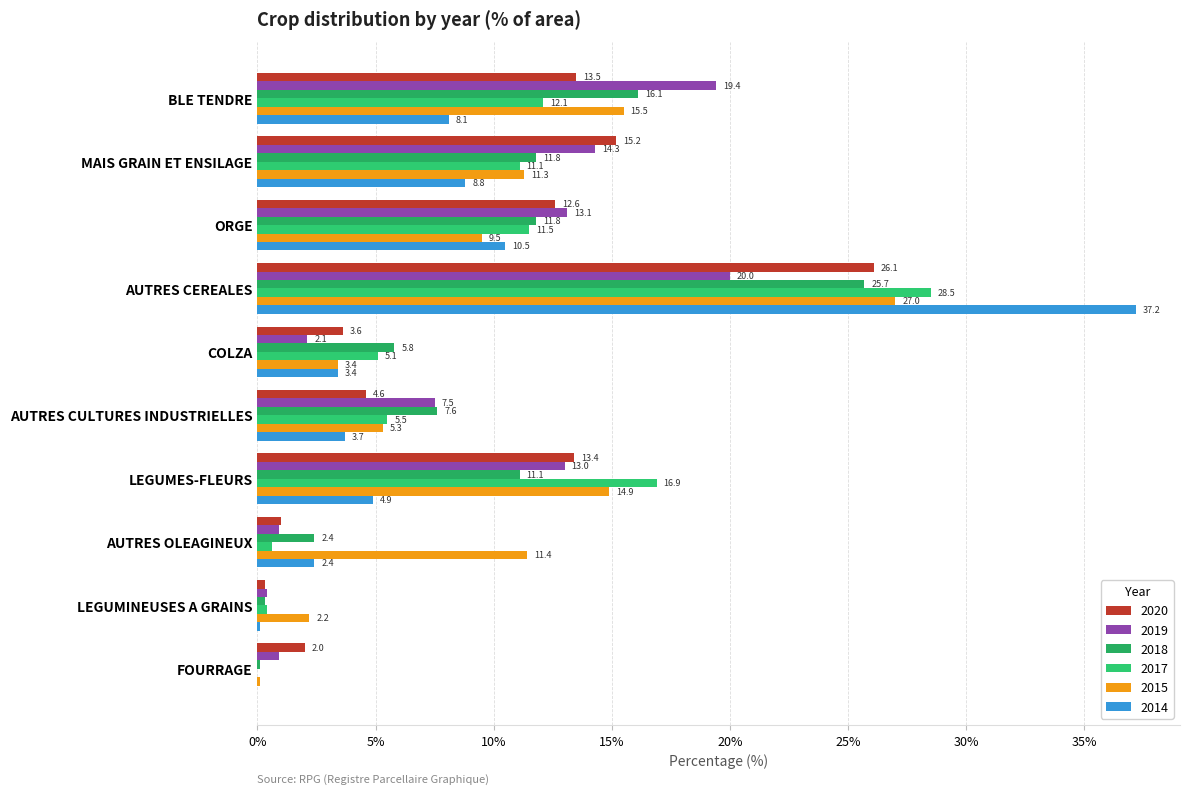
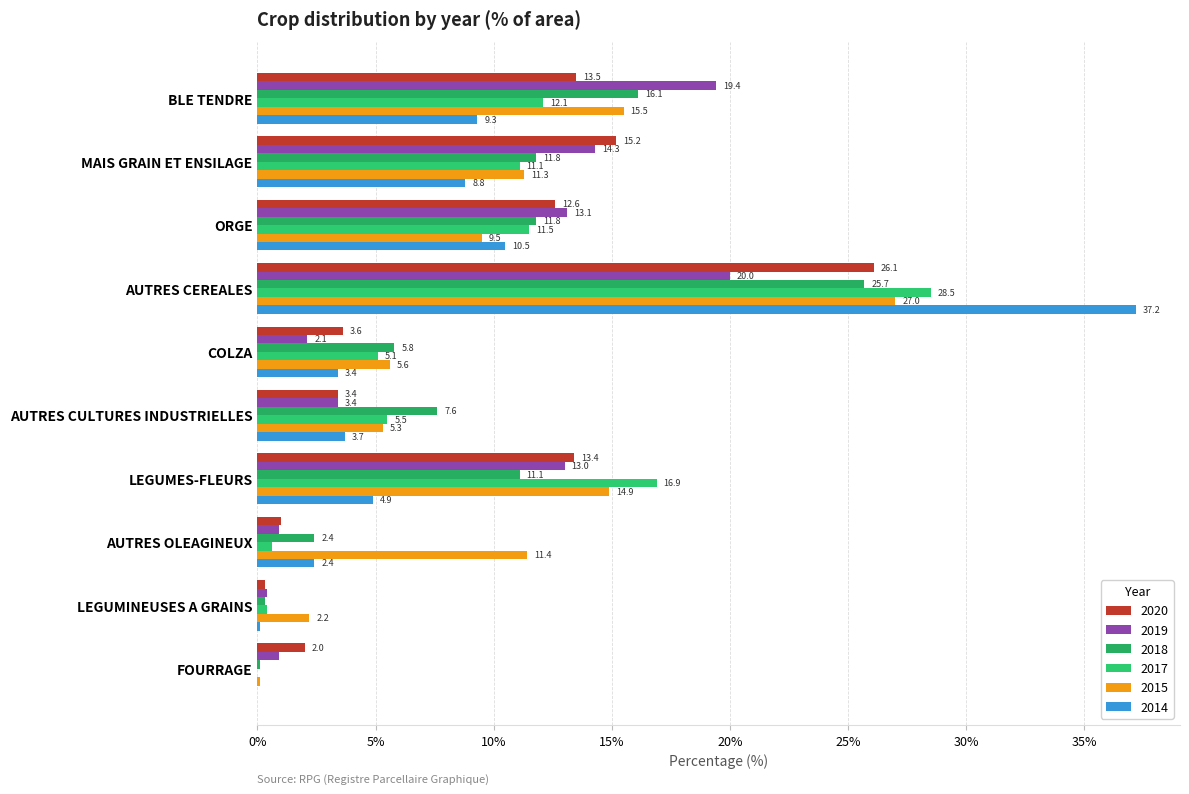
  {
    "2020": {
      "BLE TENDRE": 13.5,
      "MAIS GRAIN ET ENSILAGE": 15.2,
      "ORGE": 12.6,
      "AUTRES CEREALES": 26.1,
      "COLZA": 3.6,
-     "AUTRES CULTURES INDUSTRIELLES": 4.6,
+     "AUTRES CULTURES INDUSTRIELLES": 3.4,
      "LEGUMES-FLEURS": 13.4,
      "FOURRAGE": 2.0
    },
    "2019": {
      "BLE TENDRE": 19.4,
      "MAIS GRAIN ET ENSILAGE": 14.3,
      "ORGE": 13.1,
      "AUTRES CEREALES": 20.0,
      "COLZA": 2.1,
-     "AUTRES CULTURES INDUSTRIELLES": 7.5,
+     "AUTRES CULTURES INDUSTRIELLES": 3.4,
      "LEGUMES-FLEURS": 13.0
    },
    "2015": {
      "BLE TENDRE": 15.5,
      "MAIS GRAIN ET ENSILAGE": 11.3,
      "ORGE": 9.5,
      "AUTRES CEREALES": 27.0,
-     "COLZA": 3.4,
+     "COLZA": 5.6,
      "AUTRES CULTURES INDUSTRIELLES": 5.3,
      "LEGUMES-FLEURS": 14.9,
      "AUTRES OLEAGINEUX": 11.4,
      "LEGUMINEUSES A GRAINS": 2.2
    },
    "2014": {
-     "BLE TENDRE": 8.1,
+     "BLE TENDRE": 9.3,
      "MAIS GRAIN ET ENSILAGE": 8.8,
      "ORGE": 10.5,
      "AUTRES CEREALES": 37.2,
      "COLZA": 3.4,
      "AUTRES CULTURES INDUSTRIELLES": 3.7,
      "LEGUMES-FLEURS": 4.9,
      "AUTRES OLEAGINEUX": 2.4
    }
  }
